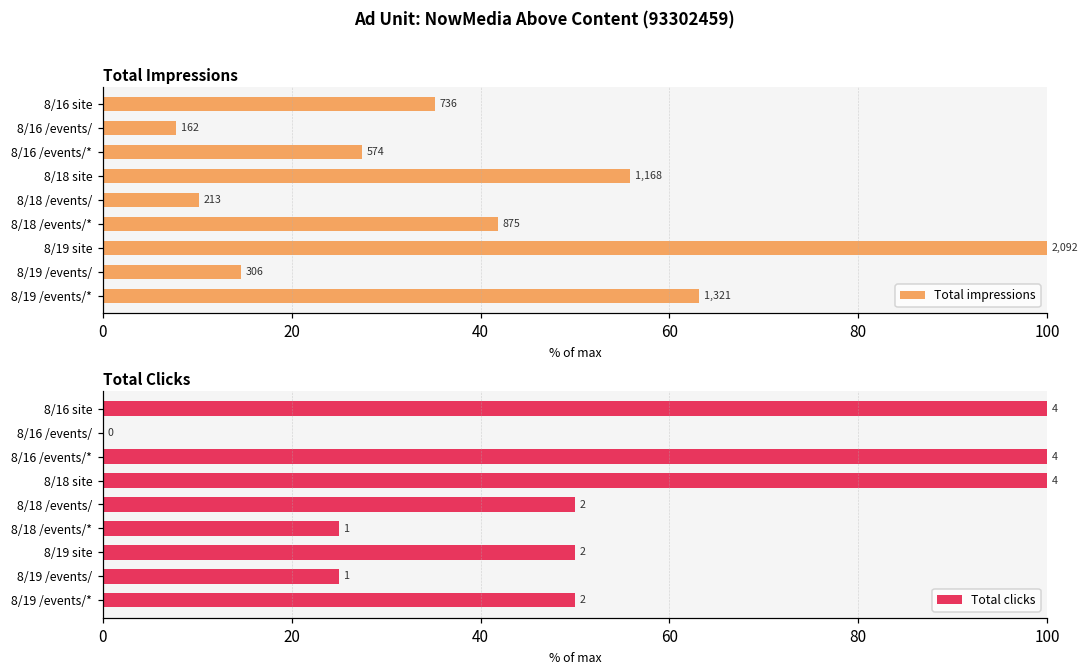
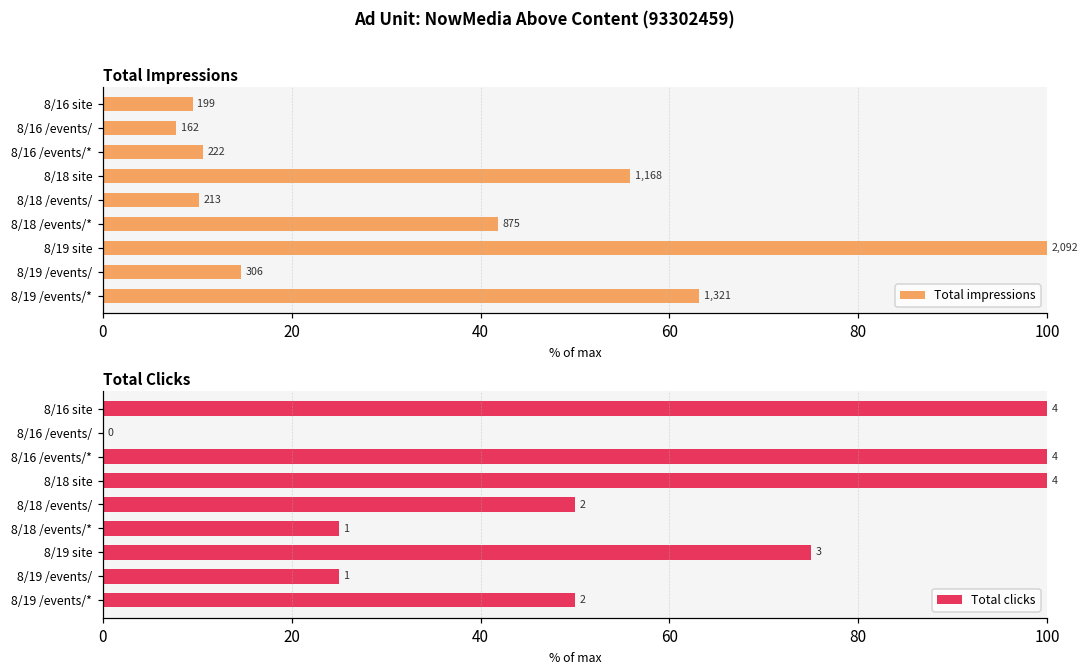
  {
    "Total Impressions": {
-     "8/16 site": 736,
-     "8/16 /events/*": 574
+     "8/16 site": 199,
+     "8/16 /events/*": 222
    },
    "Total Clicks": {
      "8/16 /events/": 0,
-     "8/19 site": 2
+     "8/19 site": 3
    }
  }
